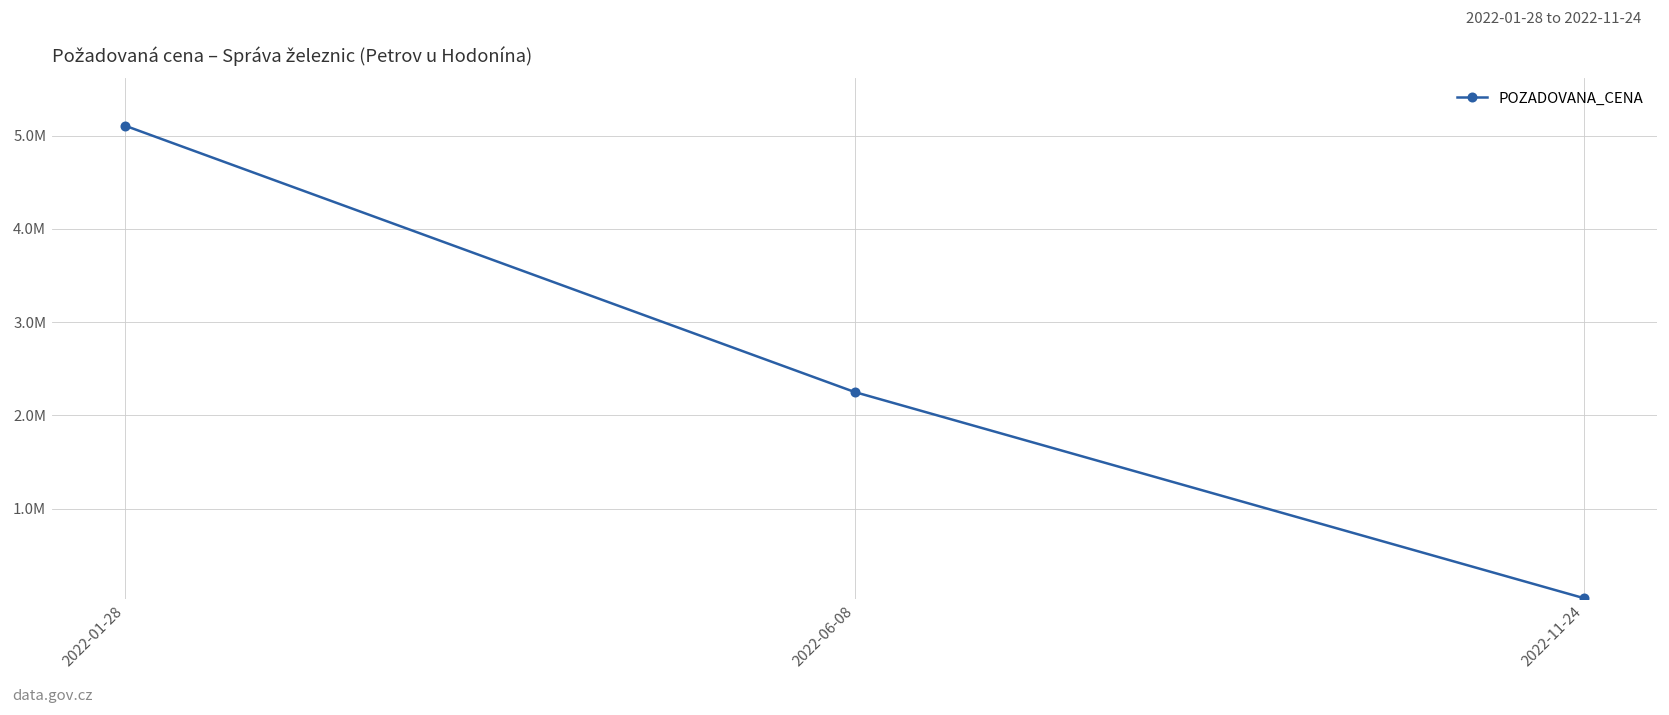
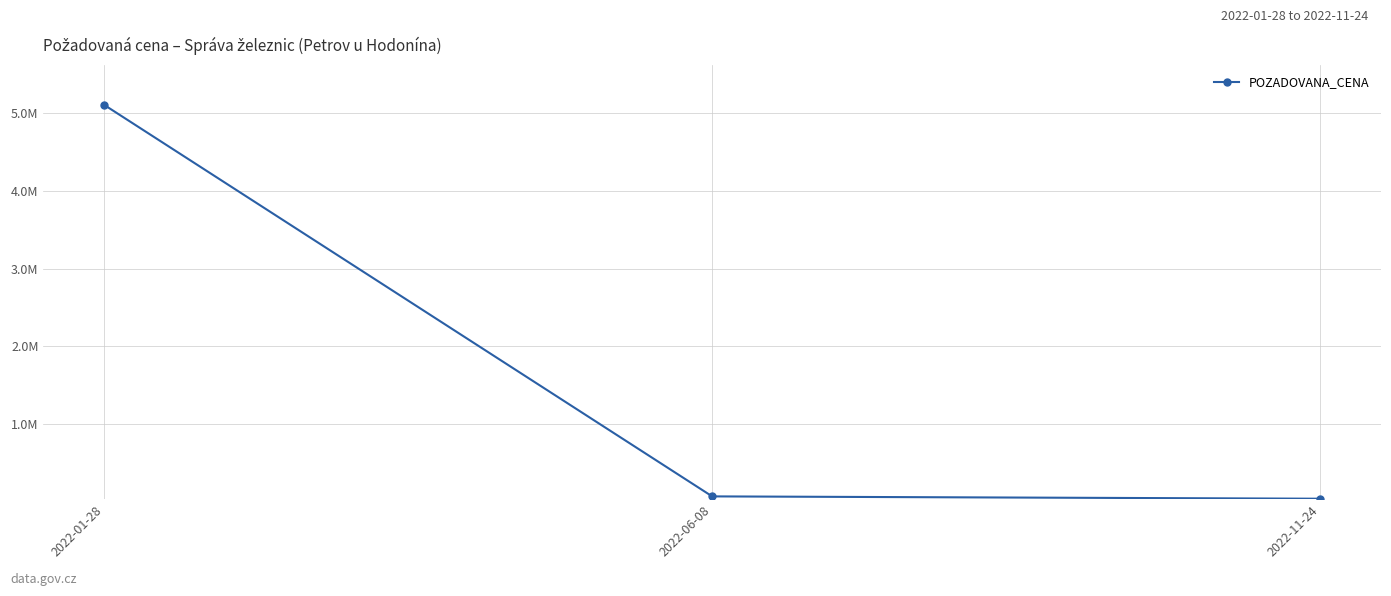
  {
    "2022-01-28": 5100000,
-   "2022-06-08": 2200000,
+   "2022-06-08": 100000,
    "2022-11-24": 0
  }
